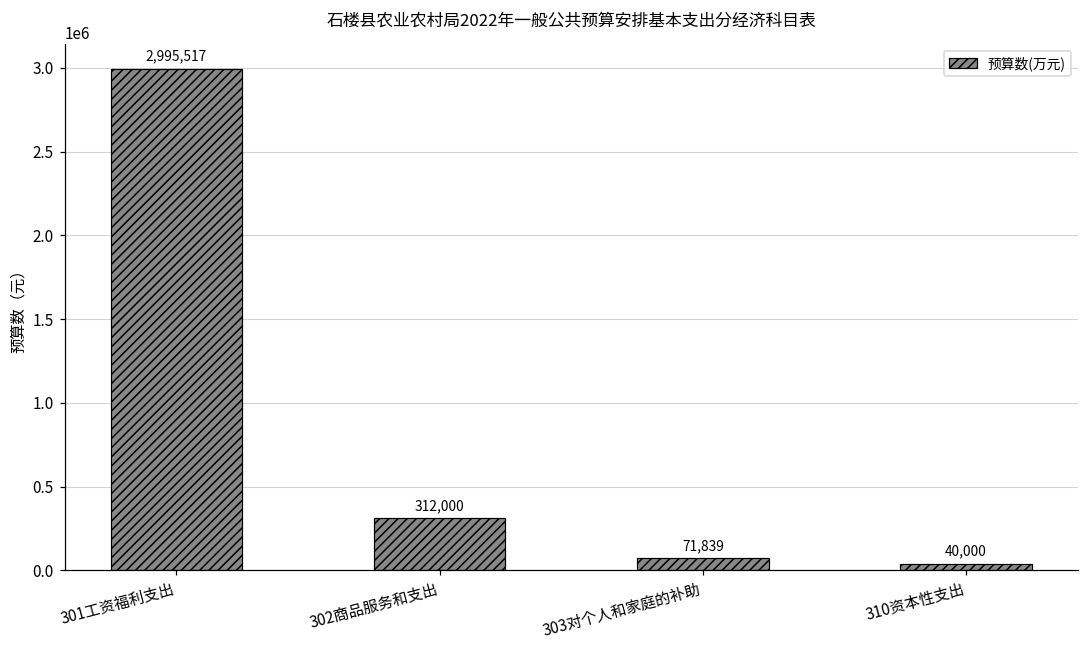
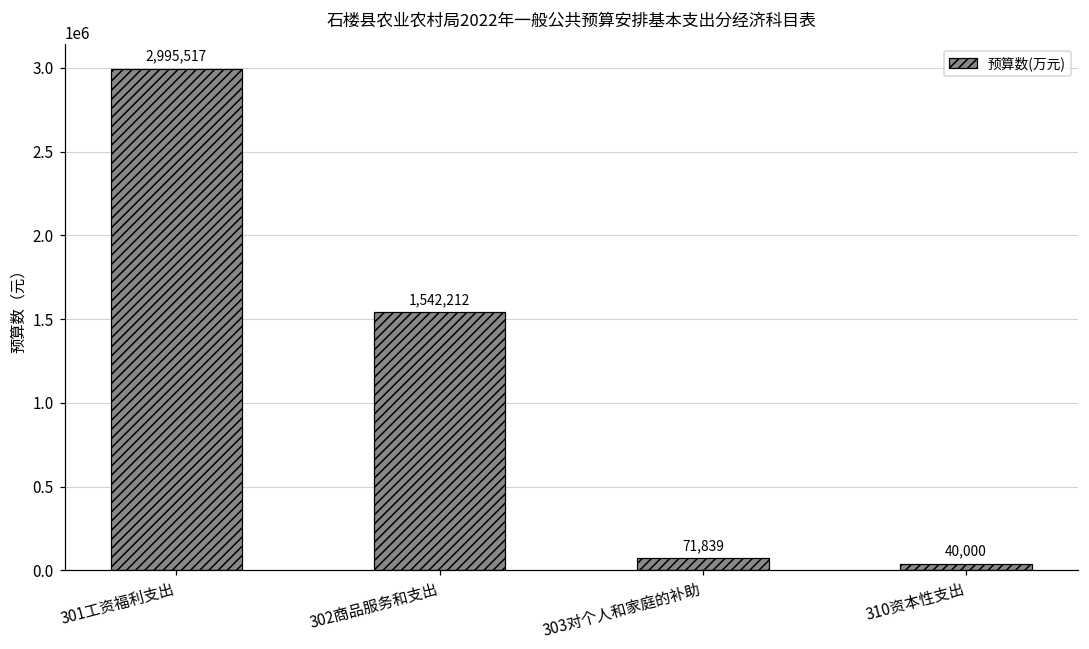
  {
    "301工资福利支出": "2,995,517",
-   "302商品服务和支出": "312,000",
+   "302商品服务和支出": "1,542,212",
    "303对个人和家庭的补助": "71,839",
    "310资本性支出": "40,000"
  }
